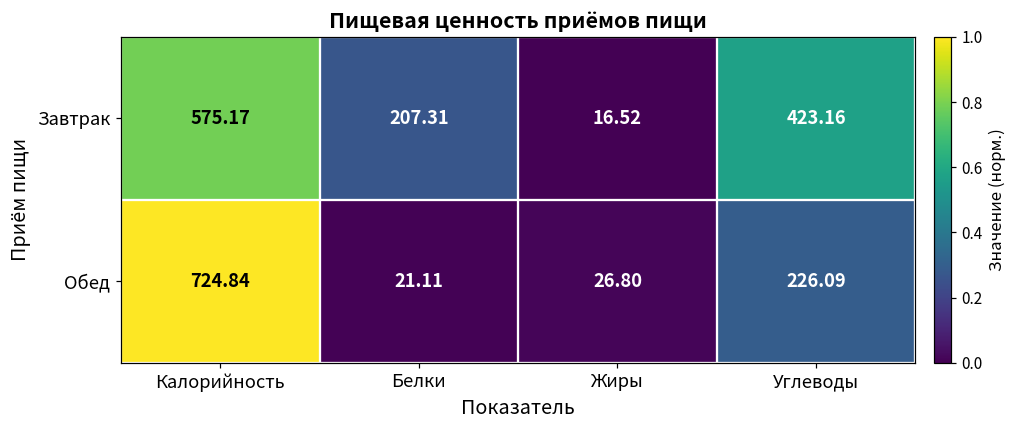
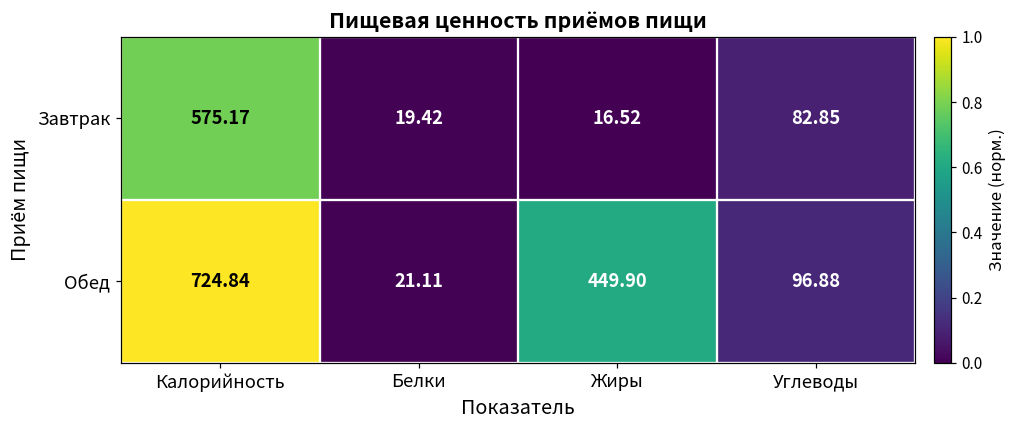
  {
    "Завтрак": {
      "Калорийность": 575.17,
-     "Белки": 207.31,
+     "Белки": 19.42,
      "Жиры": 16.52,
-     "Углеводы": 423.16
+     "Углеводы": 82.85
    },
    "Обед": {
      "Калорийность": 724.84,
      "Белки": 21.11,
-     "Жиры": 26.80,
-     "Углеводы": 226.09
+     "Жиры": 449.90,
+     "Углеводы": 96.88
    }
  }
